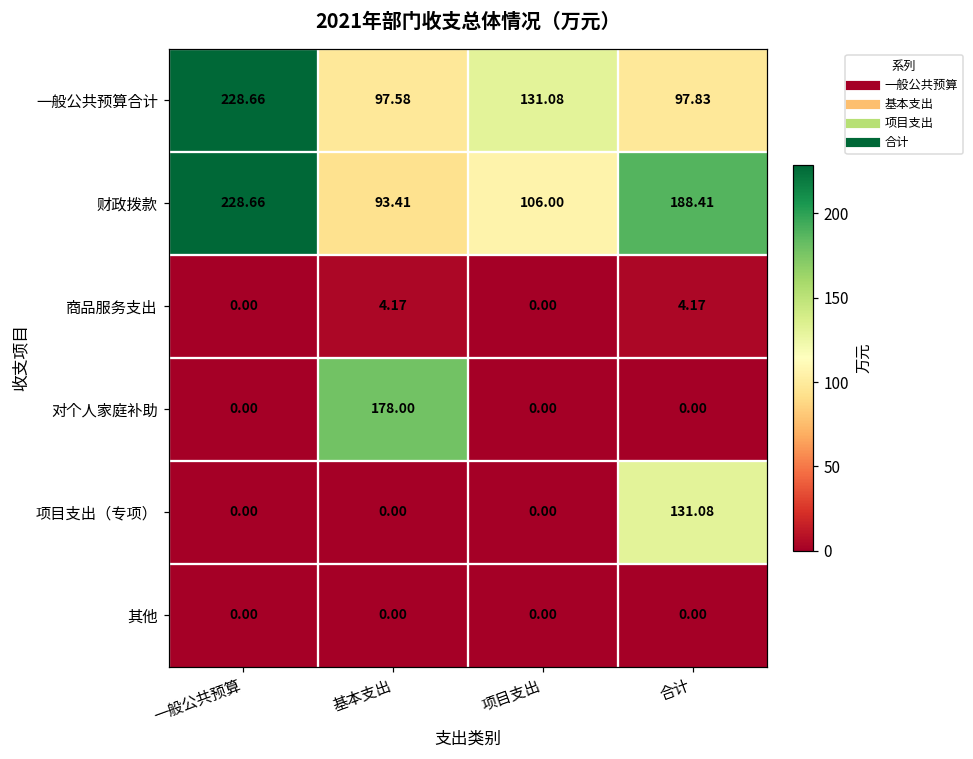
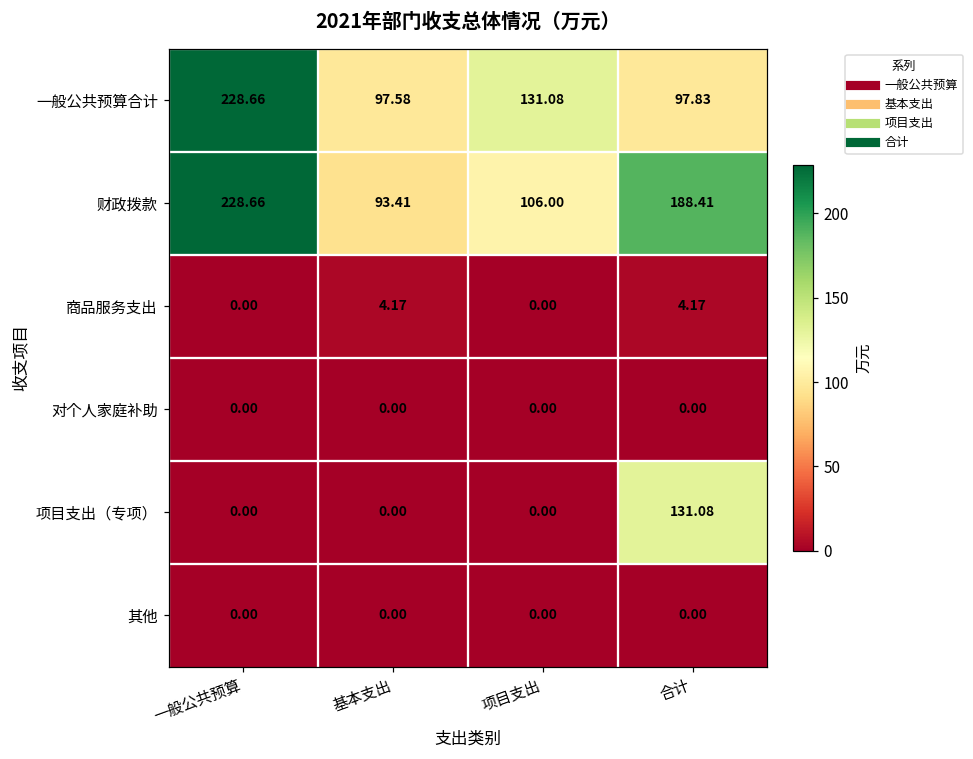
  {
    "一般公共预算合计": {
      "一般公共预算": 228.66,
      "基本支出": 97.58,
      "项目支出": 131.08,
      "合计": 97.83
    },
    "财政拨款": {
      "一般公共预算": 228.66,
      "基本支出": 93.41,
      "项目支出": 106.00,
      "合计": 188.41
    },
    "商品服务支出": {
      "一般公共预算": 0.00,
      "基本支出": 4.17,
      "项目支出": 0.00,
      "合计": 4.17
    },
    "对个人家庭补助": {
      "一般公共预算": 0.00,
-     "基本支出": 178.00,
+     "基本支出": 0.00,
      "项目支出": 0.00,
      "合计": 0.00
    },
    "项目支出（专项）": {
      "一般公共预算": 0.00,
      "基本支出": 0.00,
      "项目支出": 0.00,
      "合计": 131.08
    },
    "其他": {
      "一般公共预算": 0.00,
      "基本支出": 0.00,
      "项目支出": 0.00,
      "合计": 0.00
    }
  }
